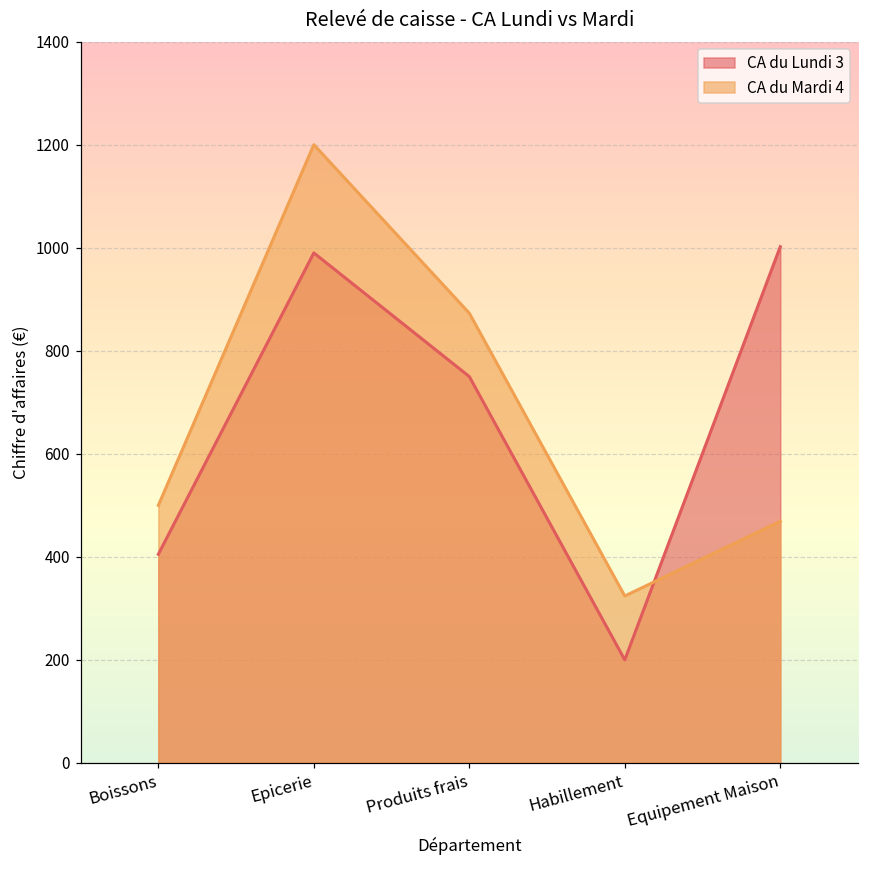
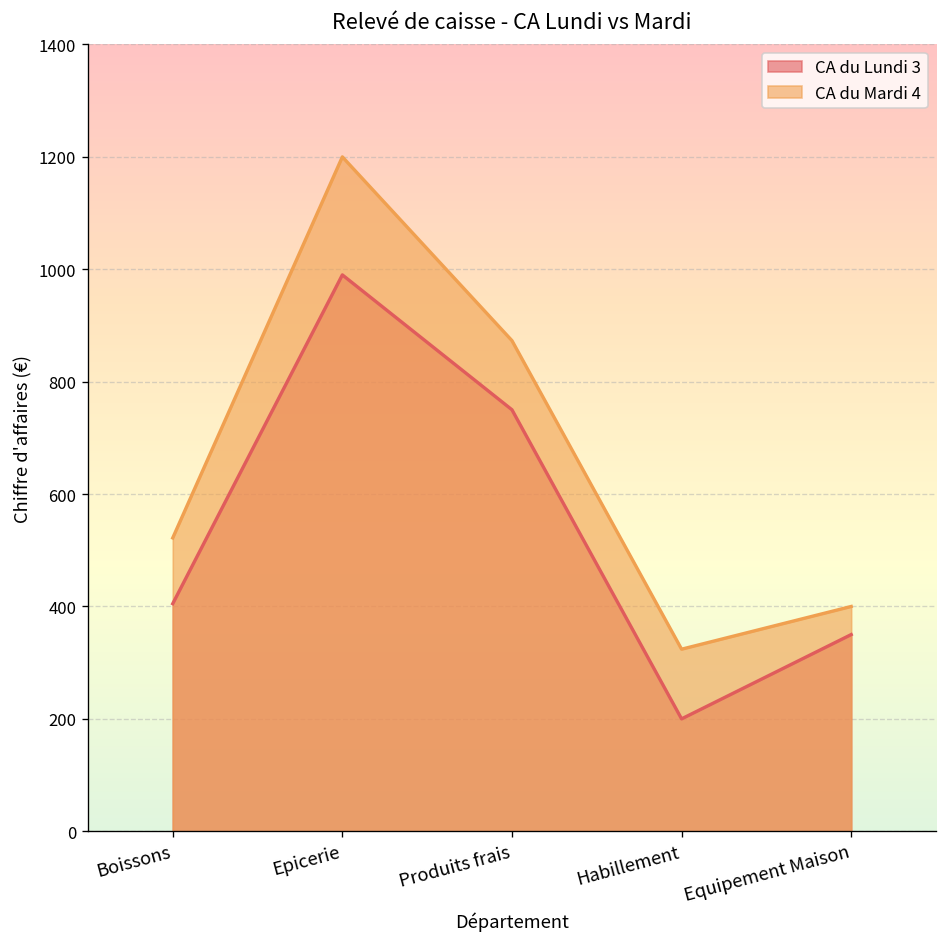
  {
    "CA du Lundi 3": {
      "Boissons": 410,
      "Epicerie": 990,
      "Produits frais": 750,
      "Habillement": 200,
-     "Equipement Maison": 1000
+     "Equipement Maison": 350
    },
    "CA du Mardi 4": {
-     "Boissons": 500,
+     "Boissons": 520,
      "Epicerie": 1200,
      "Produits frais": 870,
      "Habillement": 320,
-     "Equipement Maison": 470
+     "Equipement Maison": 400
    }
  }
